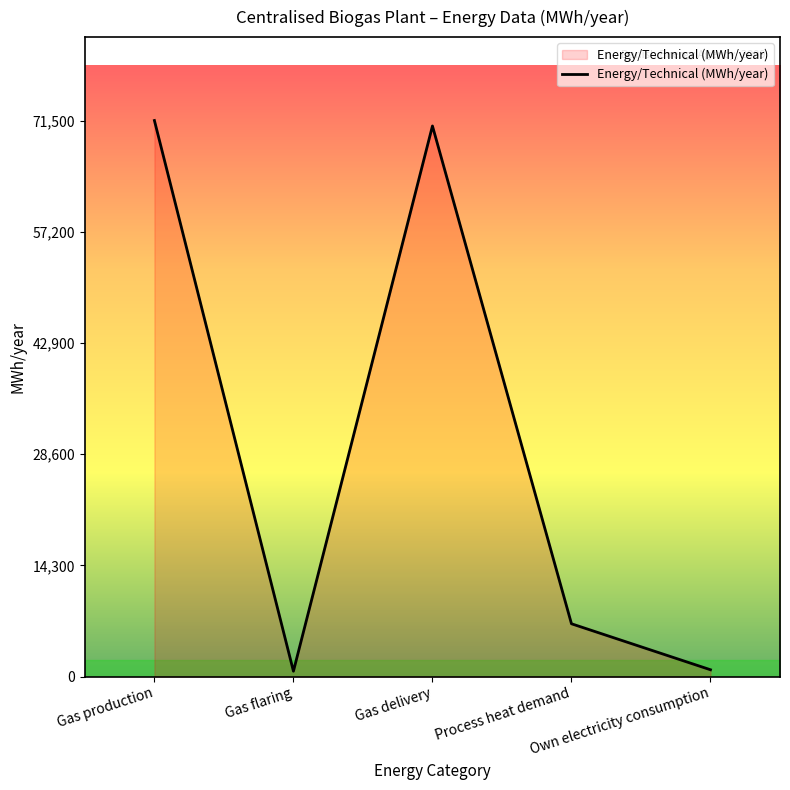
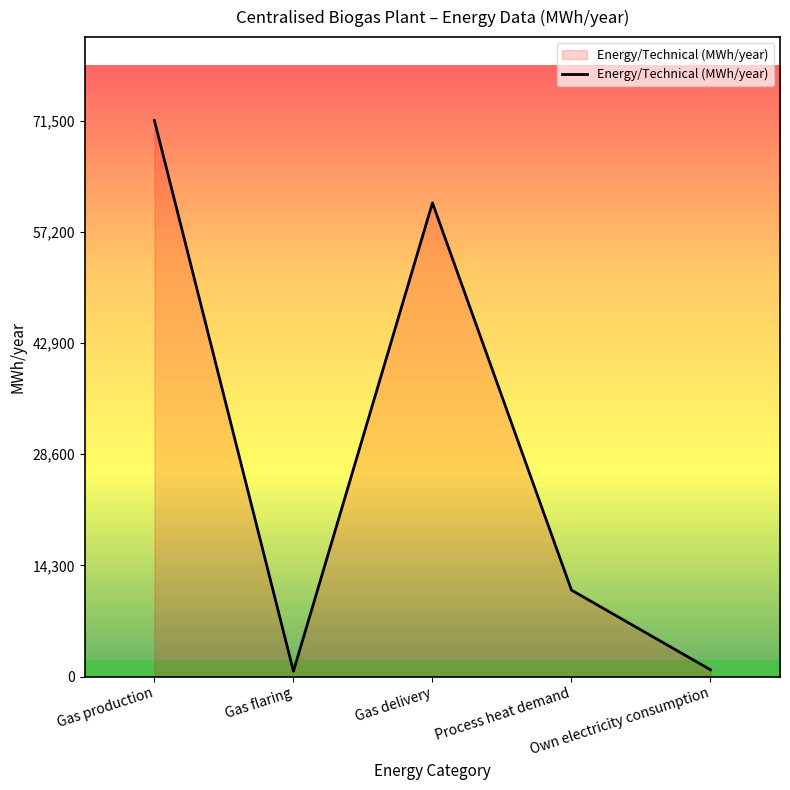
  {
    "Gas production": "72,000",
-   "Gas delivery": "71,000",
-   "Process heat demand": "7,000"
+   "Gas delivery": "61,000",
+   "Process heat demand": "11,000"
  }
